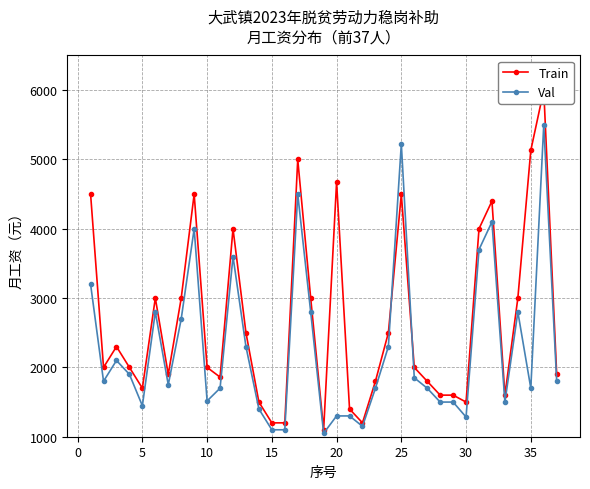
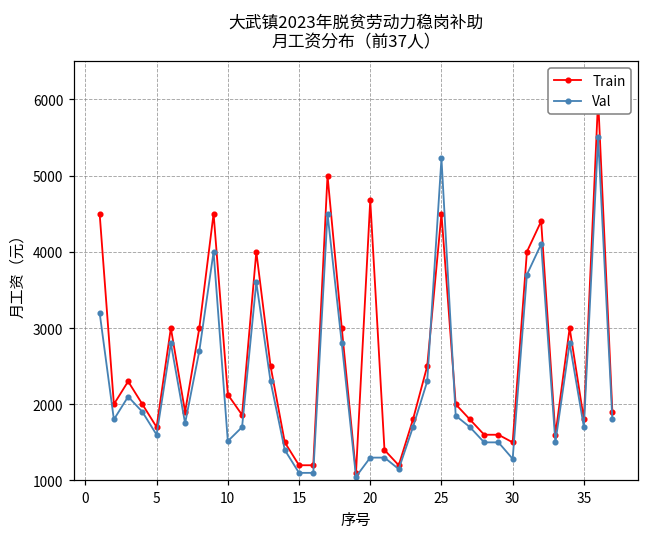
  {
    "Train": {
      "5": 1700,
-     "10": 2000,
+     "10": 2100,
      "15": 1200,
      "20": 4700,
      "25": 4500,
      "30": 1500,
-     "35": 5100
+     "35": 1800
    },
    "Val": {
-     "5": 1400,
+     "5": 1600,
      "10": 1500,
      "15": 1100,
      "20": 1300,
      "25": 5200,
      "30": 1300,
      "35": 1700
    }
  }
